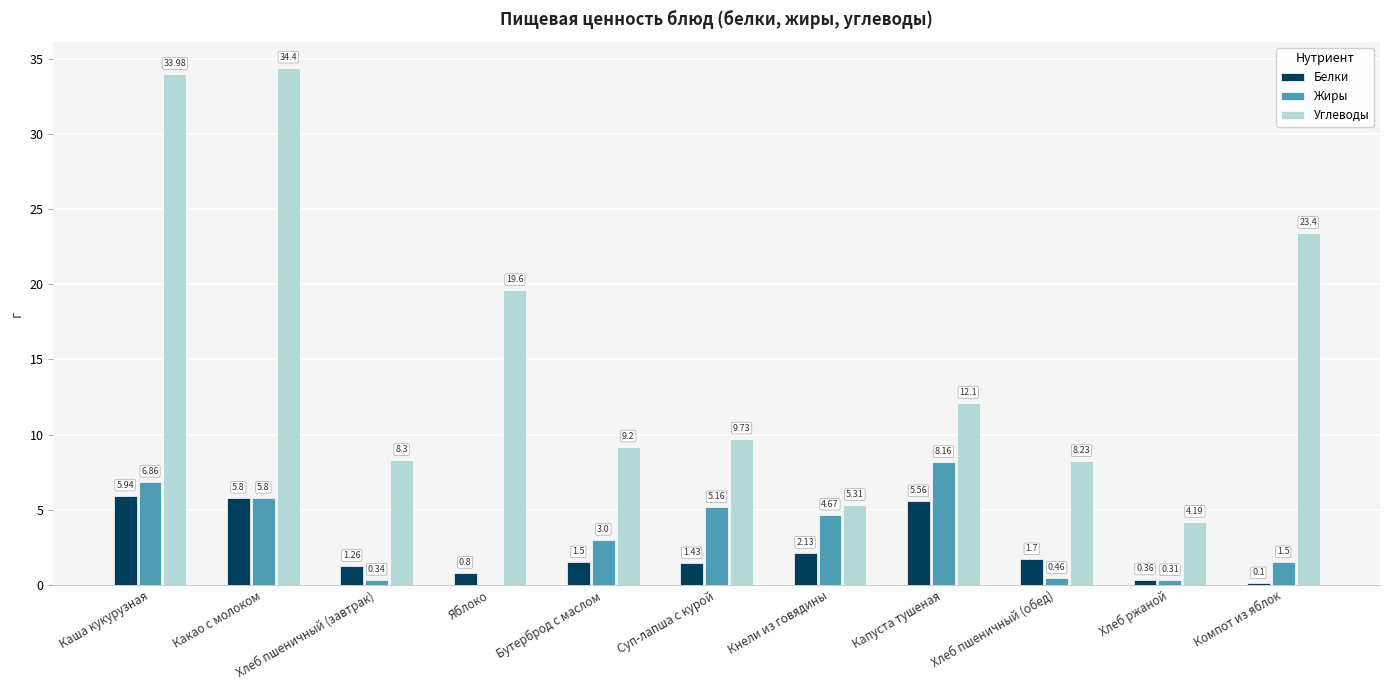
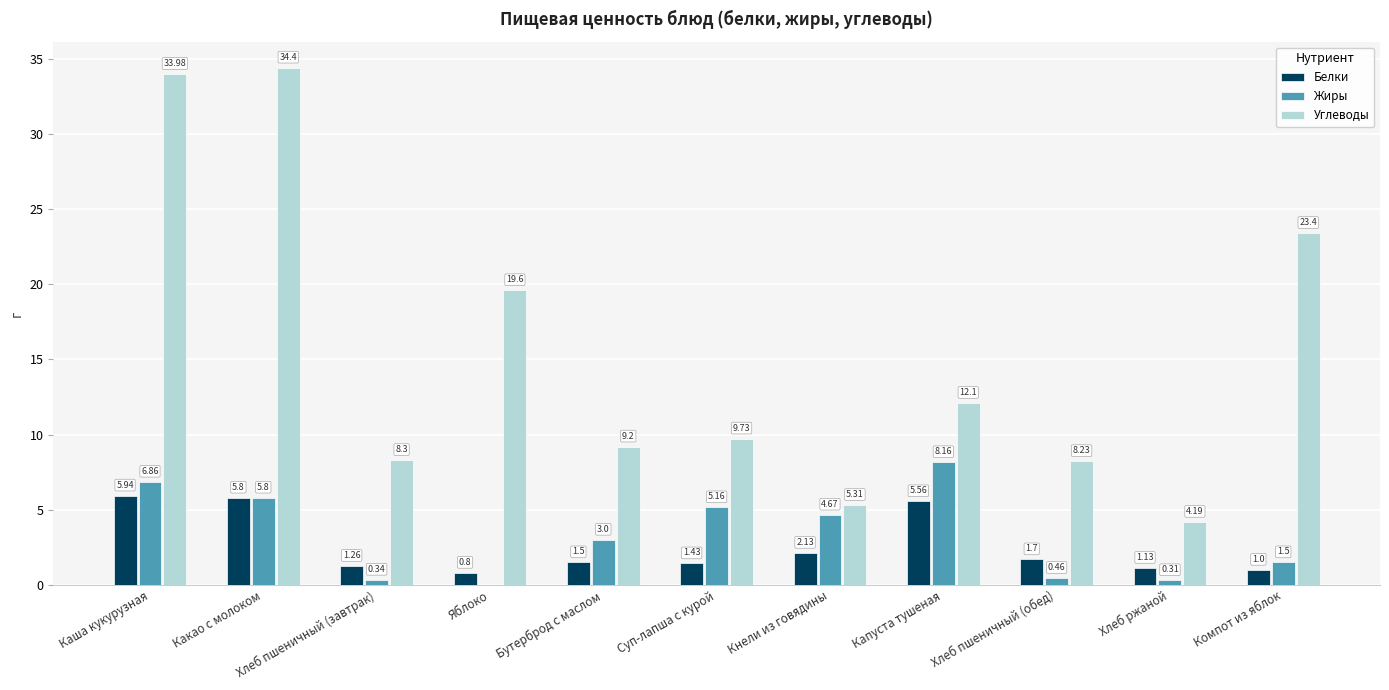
  {
    "Белки": {
-     "Хлеб ржаной": 0.36,
-     "Компот из яблок": 0.1
+     "Хлеб ржаной": 1.13,
+     "Компот из яблок": 1.0
    },
    "Жиры": {
      "Яблоко": 0.0
    }
  }
